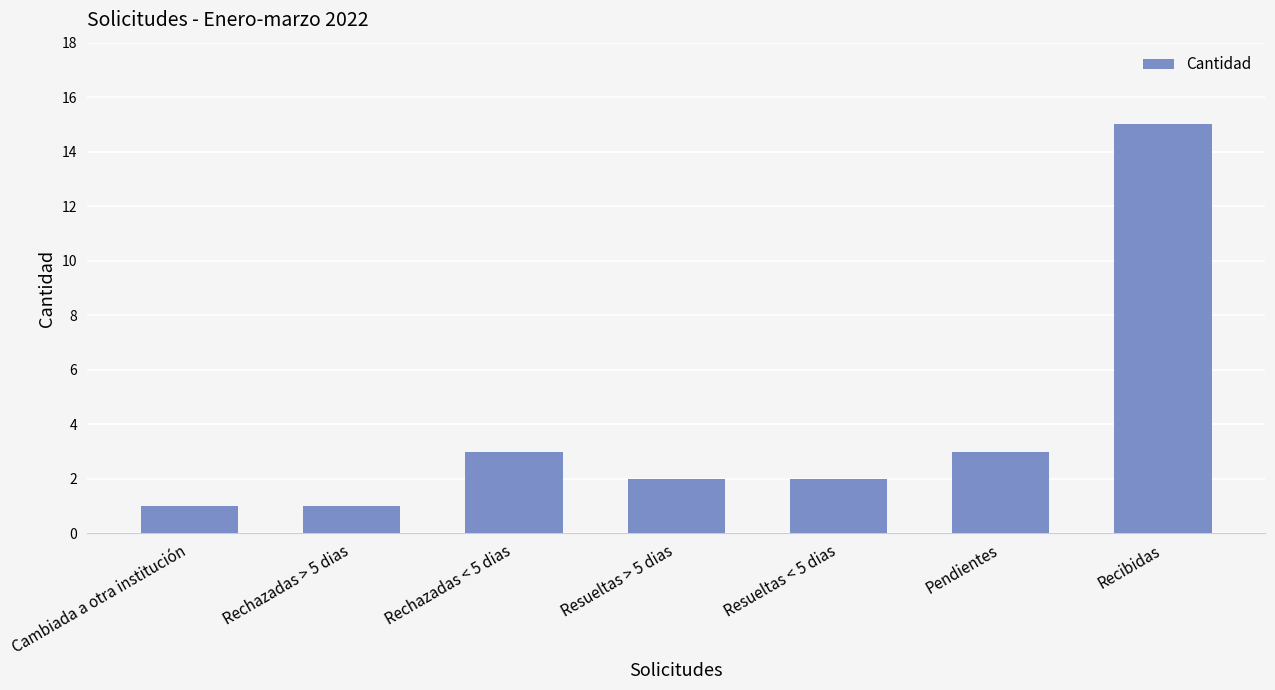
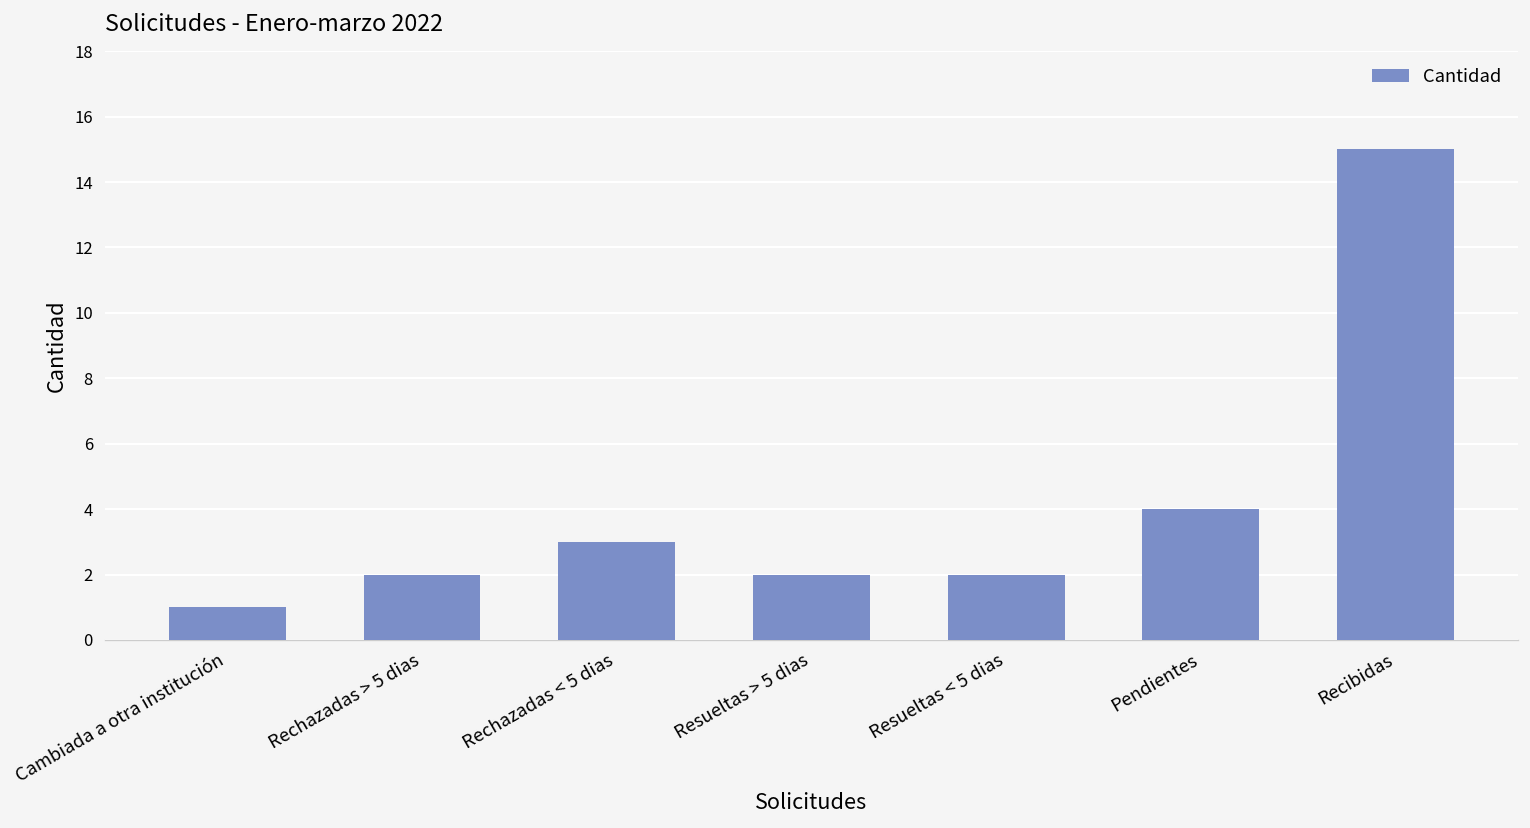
  {
    "Cambiada a otra institución": 1,
-   "Rechazadas > 5 dias": 1,
+   "Rechazadas > 5 dias": 2,
    "Rechazadas < 5 dias": 3,
    "Resueltas > 5 dias": 2,
    "Resueltas < 5 dias": 2,
-   "Pendientes": 3,
+   "Pendientes": 4,
    "Recibidas": 15
  }
